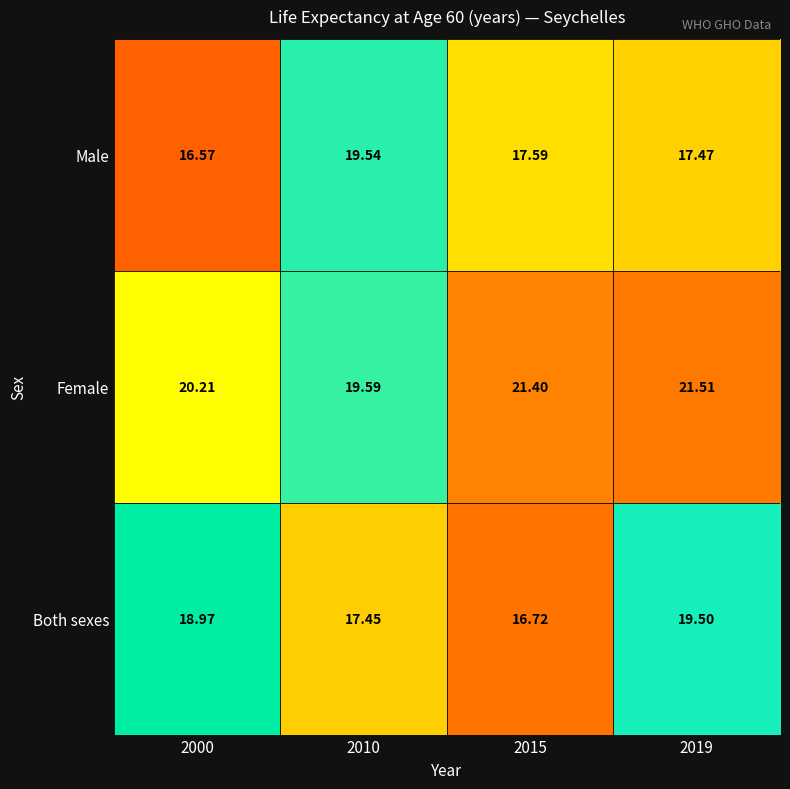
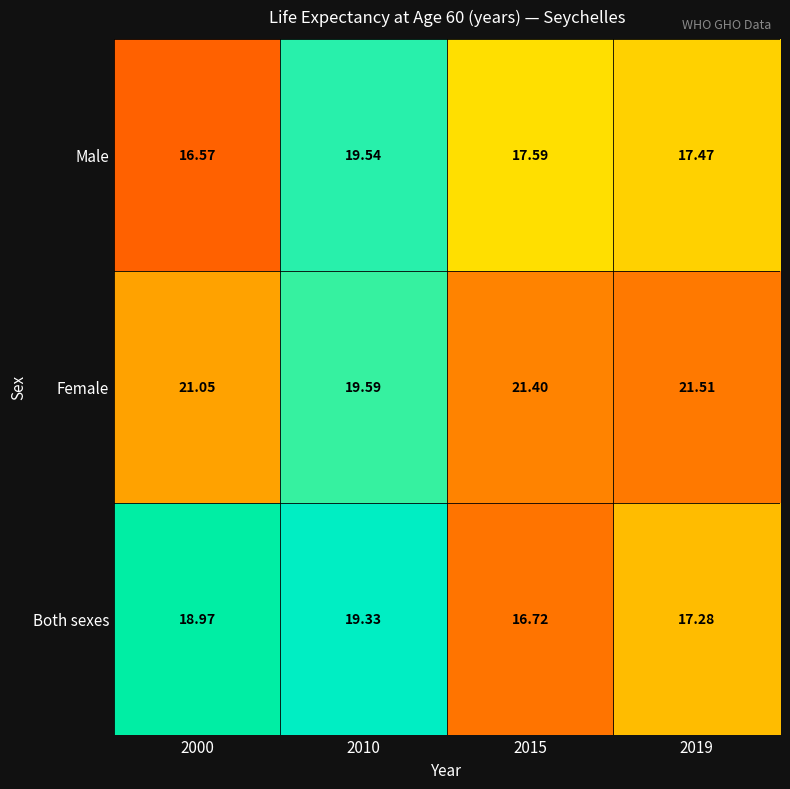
  {
    "Male": {
      "2000": 16.57,
      "2010": 19.54,
      "2015": 17.59,
      "2019": 17.47
    },
    "Female": {
-     "2000": 20.21,
+     "2000": 21.05,
      "2010": 19.59,
      "2015": 21.40,
      "2019": 21.51
    },
    "Both sexes": {
      "2000": 18.97,
-     "2010": 17.45,
+     "2010": 19.33,
      "2015": 16.72,
-     "2019": 19.50
+     "2019": 17.28
    }
  }
